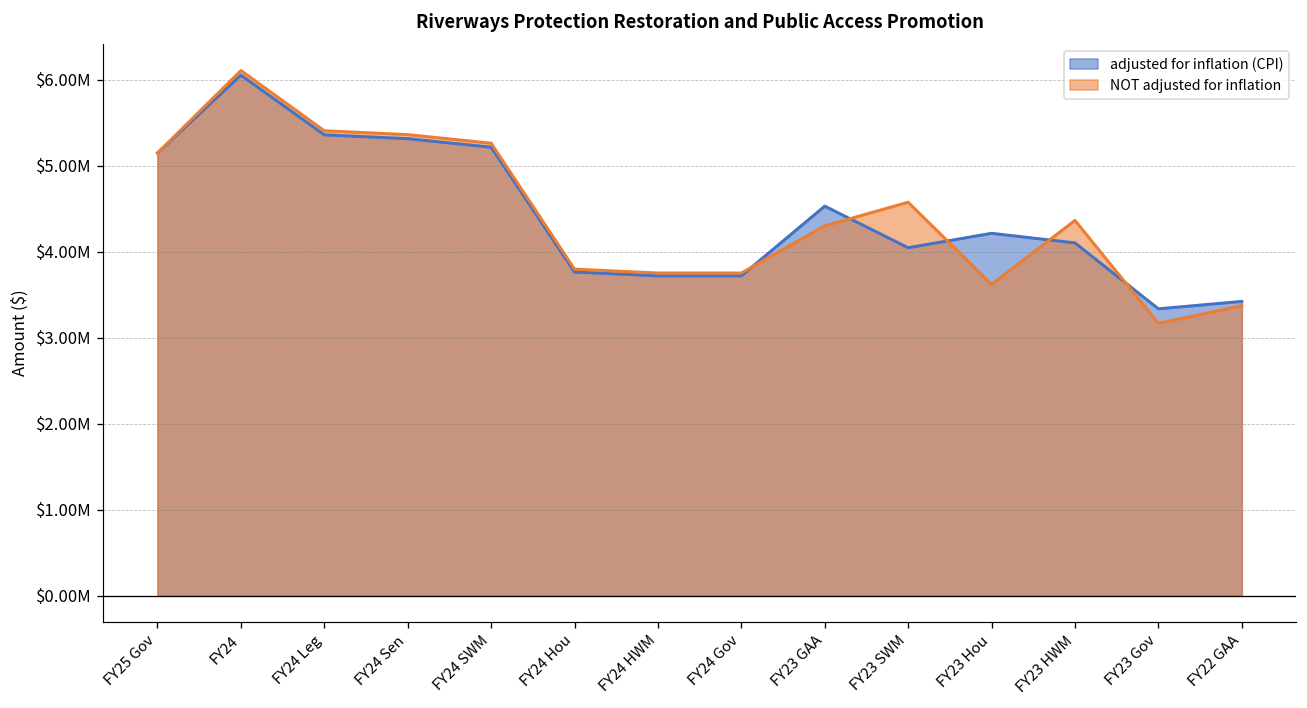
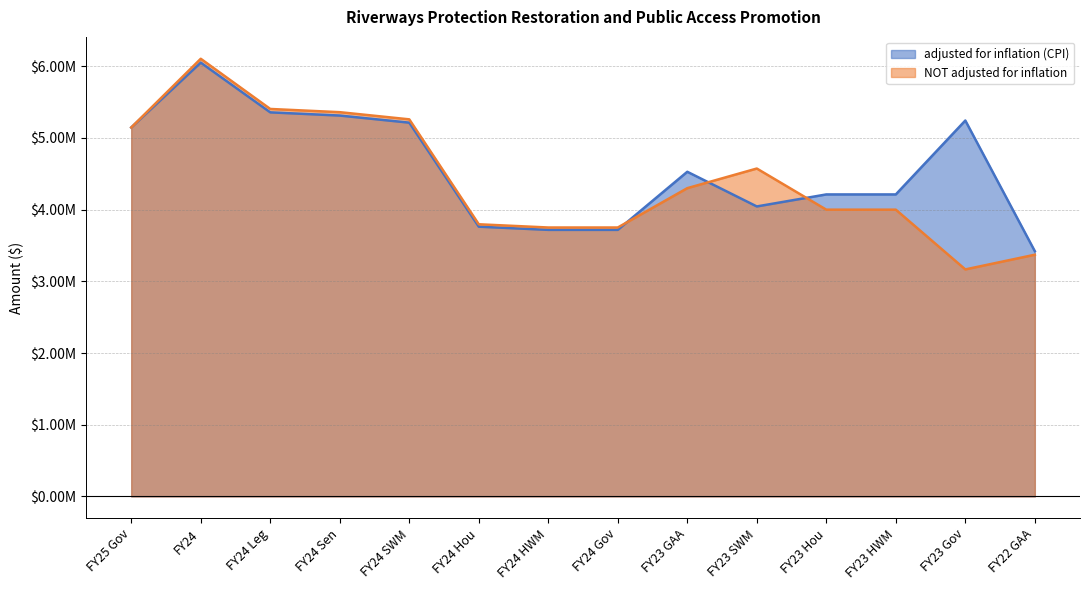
  {
    "adjusted for inflation (CPI)": {
      "FY24": "$6100000",
      "FY24 Leg": "$5400000",
      "FY24 Sen": "$5300000",
      "FY24 SWM": "$5200000",
      "FY23 GAA": "$4500000",
      "FY23 SWM": "$4000000",
      "FY23 Hou": "$4200000",
-     "FY23 HWM": "$4100000",
-     "FY23 Gov": "$3300000",
+     "FY23 HWM": "$4200000",
+     "FY23 Gov": "$5200000",
      "FY22 GAA": "$3400000"
    },
    "NOT adjusted for inflation": {
      "FY24": "$6100000",
      "FY24 Leg": "$5400000",
      "FY24 Sen": "$5400000",
      "FY24 SWM": "$5300000",
      "FY23 GAA": "$4300000",
      "FY23 SWM": "$4600000",
-     "FY23 Hou": "$3600000",
-     "FY23 HWM": "$4400000",
+     "FY23 Hou": "$4000000",
+     "FY23 HWM": "$4000000",
      "FY23 Gov": "$3200000",
      "FY22 GAA": "$3400000"
    }
  }
